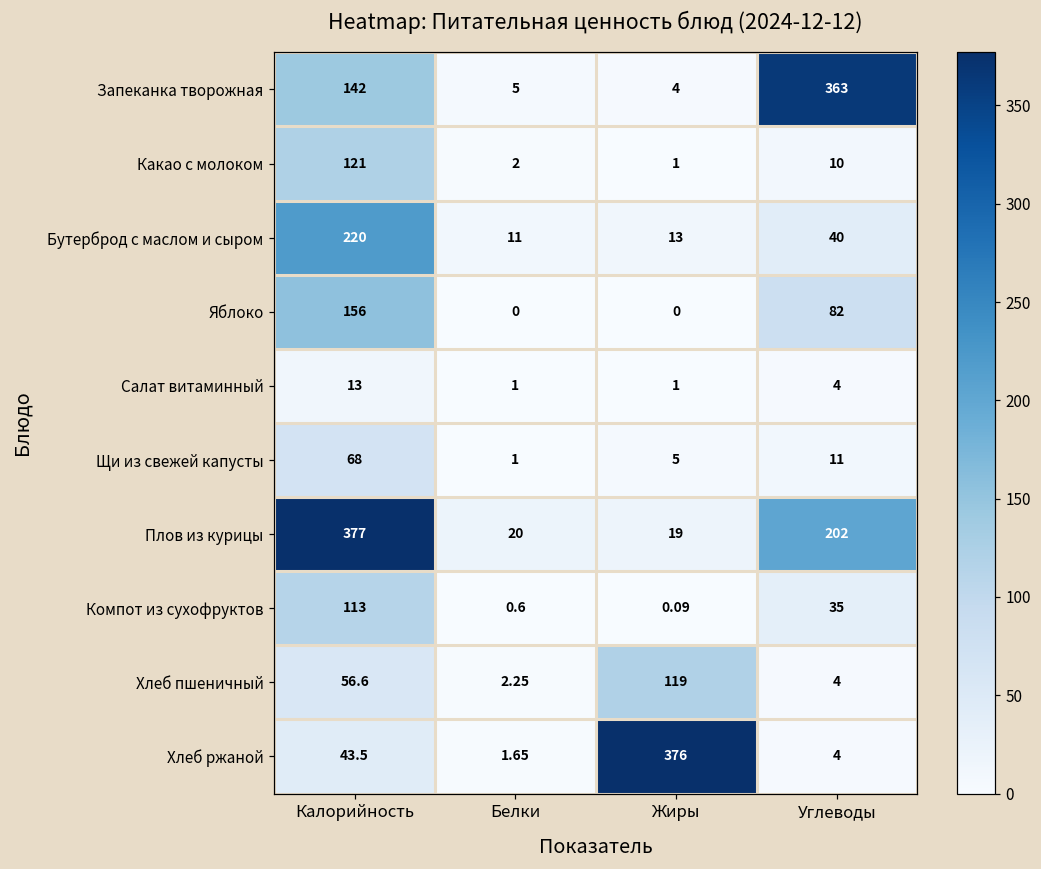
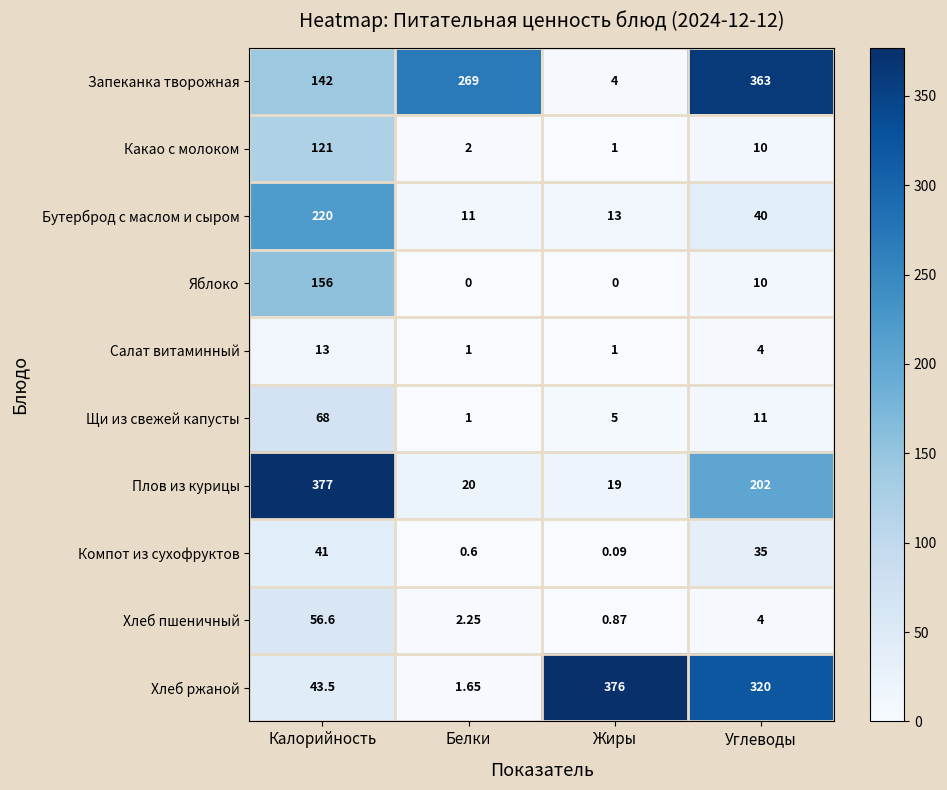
  {
    "Запеканка творожная": {
      "Калорийность": 142,
-     "Белки": 5,
+     "Белки": 269,
      "Жиры": 4,
      "Углеводы": 363
    },
    "Какао с молоком": {
      "Калорийность": 121,
      "Белки": 2,
      "Жиры": 1,
      "Углеводы": 10
    },
    "Бутерброд с маслом и сыром": {
      "Калорийность": 220,
      "Белки": 11,
      "Жиры": 13,
      "Углеводы": 40
    },
    "Яблоко": {
      "Калорийность": 156,
      "Белки": 0,
      "Жиры": 0,
-     "Углеводы": 82
+     "Углеводы": 10
    },
    "Салат витаминный": {
      "Калорийность": 13,
      "Белки": 1,
      "Жиры": 1,
      "Углеводы": 4
    },
    "Щи из свежей капусты": {
      "Калорийность": 68,
      "Белки": 1,
      "Жиры": 5,
      "Углеводы": 11
    },
    "Плов из курицы": {
      "Калорийность": 377,
      "Белки": 20,
      "Жиры": 19,
      "Углеводы": 202
    },
    "Компот из сухофруктов": {
-     "Калорийность": 113,
+     "Калорийность": 41,
      "Белки": 0.6,
      "Жиры": 0.09,
      "Углеводы": 35
    },
    "Хлеб пшеничный": {
      "Калорийность": 56.6,
      "Белки": 2.25,
-     "Жиры": 119,
+     "Жиры": 0.87,
      "Углеводы": 4
    },
    "Хлеб ржаной": {
      "Калорийность": 43.5,
      "Белки": 1.65,
      "Жиры": 376,
-     "Углеводы": 4
+     "Углеводы": 320
    }
  }
